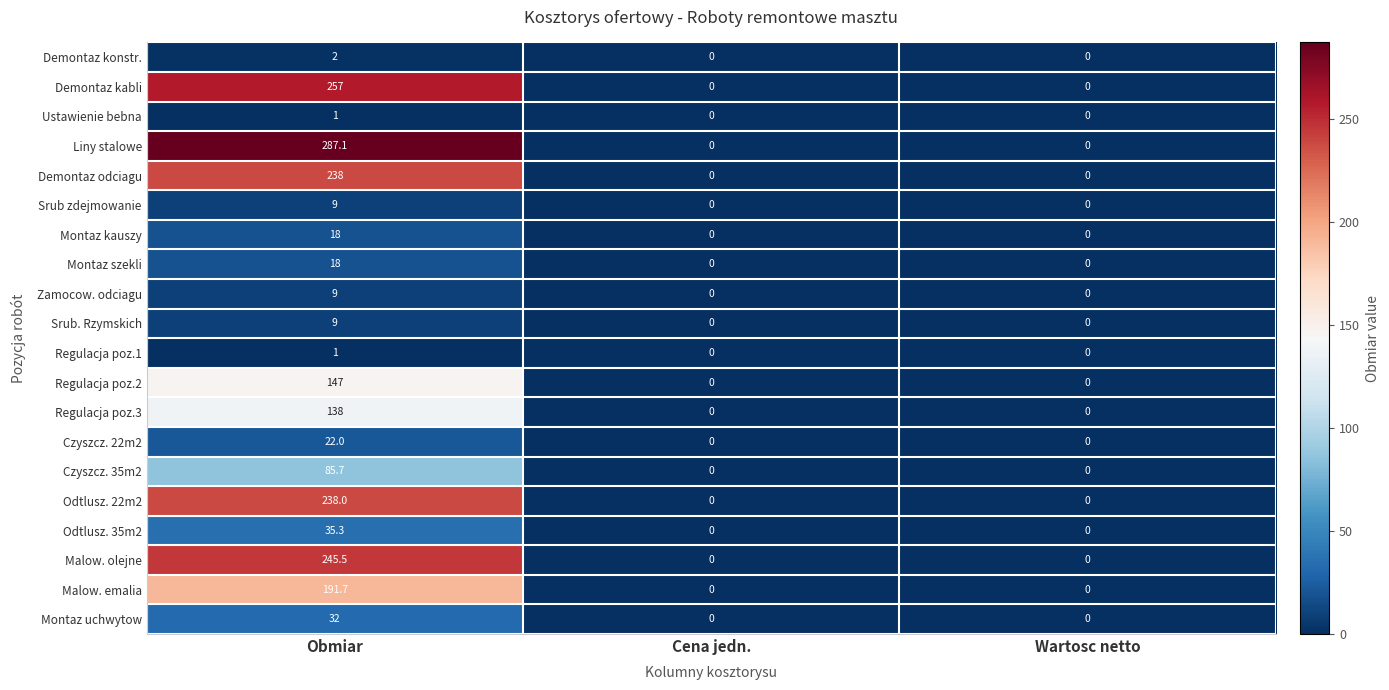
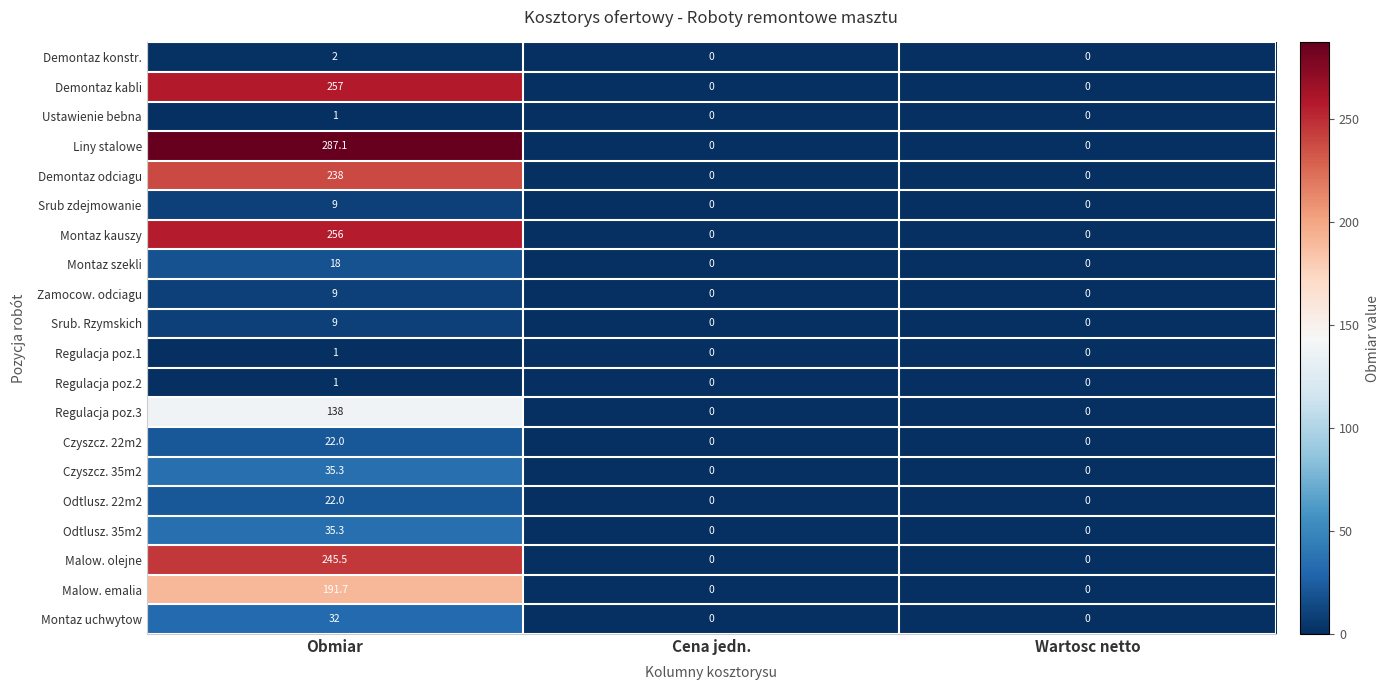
  {
    "Demontaz konstr.": {
      "Obmiar": 2,
      "Cena jedn.": 0,
      "Wartosc netto": 0
    },
    "Demontaz kabli": {
      "Obmiar": 257,
      "Cena jedn.": 0,
      "Wartosc netto": 0
    },
    "Ustawienie bebna": {
      "Obmiar": 1,
      "Cena jedn.": 0,
      "Wartosc netto": 0
    },
    "Liny stalowe": {
      "Obmiar": 287.1,
      "Cena jedn.": 0,
      "Wartosc netto": 0
    },
    "Demontaz odciagu": {
      "Obmiar": 238,
      "Cena jedn.": 0,
      "Wartosc netto": 0
    },
    "Srub zdejmowanie": {
      "Obmiar": 9,
      "Cena jedn.": 0,
      "Wartosc netto": 0
    },
    "Montaz kauszy": {
-     "Obmiar": 18,
+     "Obmiar": 256,
      "Cena jedn.": 0,
      "Wartosc netto": 0
    },
    "Montaz szekli": {
      "Obmiar": 18,
      "Cena jedn.": 0,
      "Wartosc netto": 0
    },
    "Zamocow. odciagu": {
      "Obmiar": 9,
      "Cena jedn.": 0,
      "Wartosc netto": 0
    },
    "Srub. Rzymskich": {
      "Obmiar": 9,
      "Cena jedn.": 0,
      "Wartosc netto": 0
    },
    "Regulacja poz.1": {
      "Obmiar": 1,
      "Cena jedn.": 0,
      "Wartosc netto": 0
    },
    "Regulacja poz.2": {
-     "Obmiar": 147,
+     "Obmiar": 1,
      "Cena jedn.": 0,
      "Wartosc netto": 0
    },
    "Regulacja poz.3": {
      "Obmiar": 138,
      "Cena jedn.": 0,
      "Wartosc netto": 0
    },
    "Czyszcz. 22m2": {
      "Obmiar": 22.0,
      "Cena jedn.": 0,
      "Wartosc netto": 0
    },
    "Czyszcz. 35m2": {
-     "Obmiar": 85.7,
+     "Obmiar": 35.3,
      "Cena jedn.": 0,
      "Wartosc netto": 0
    },
    "Odtlusz. 22m2": {
-     "Obmiar": 238.0,
+     "Obmiar": 22.0,
      "Cena jedn.": 0,
      "Wartosc netto": 0
    },
    "Odtlusz. 35m2": {
      "Obmiar": 35.3,
      "Cena jedn.": 0,
      "Wartosc netto": 0
    },
    "Malow. olejne": {
      "Obmiar": 245.5,
      "Cena jedn.": 0,
      "Wartosc netto": 0
    },
    "Malow. emalia": {
      "Obmiar": 191.7,
      "Cena jedn.": 0,
      "Wartosc netto": 0
    },
    "Montaz uchwytow": {
      "Obmiar": 32,
      "Cena jedn.": 0,
      "Wartosc netto": 0
    }
  }
